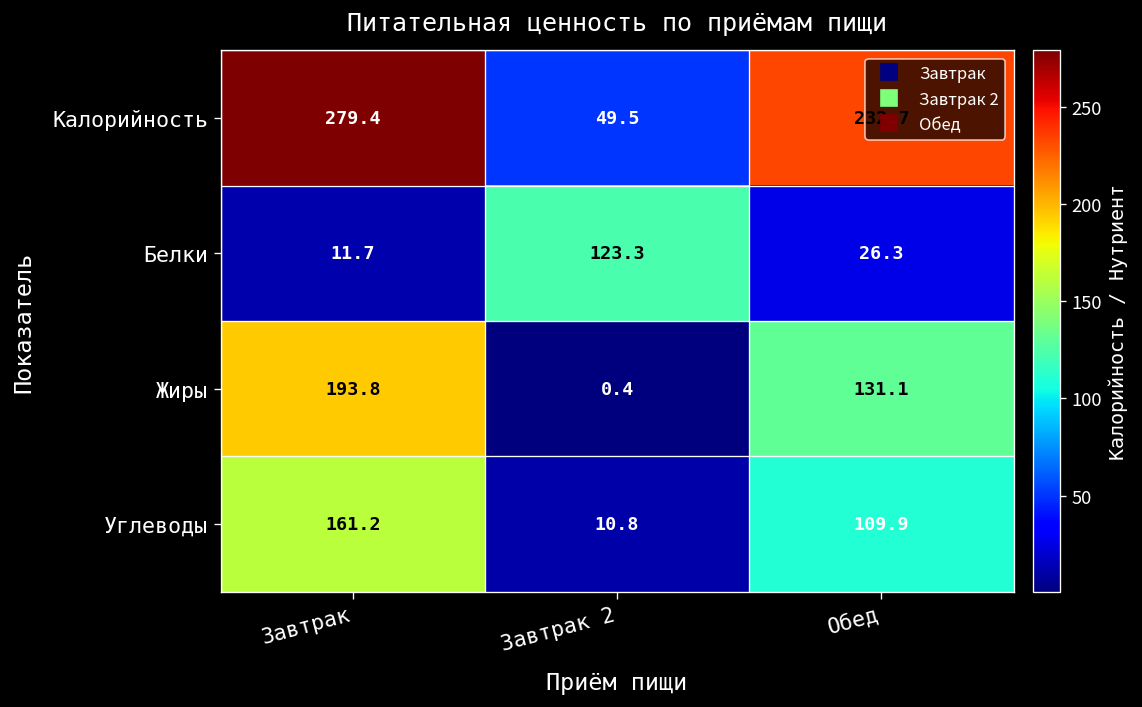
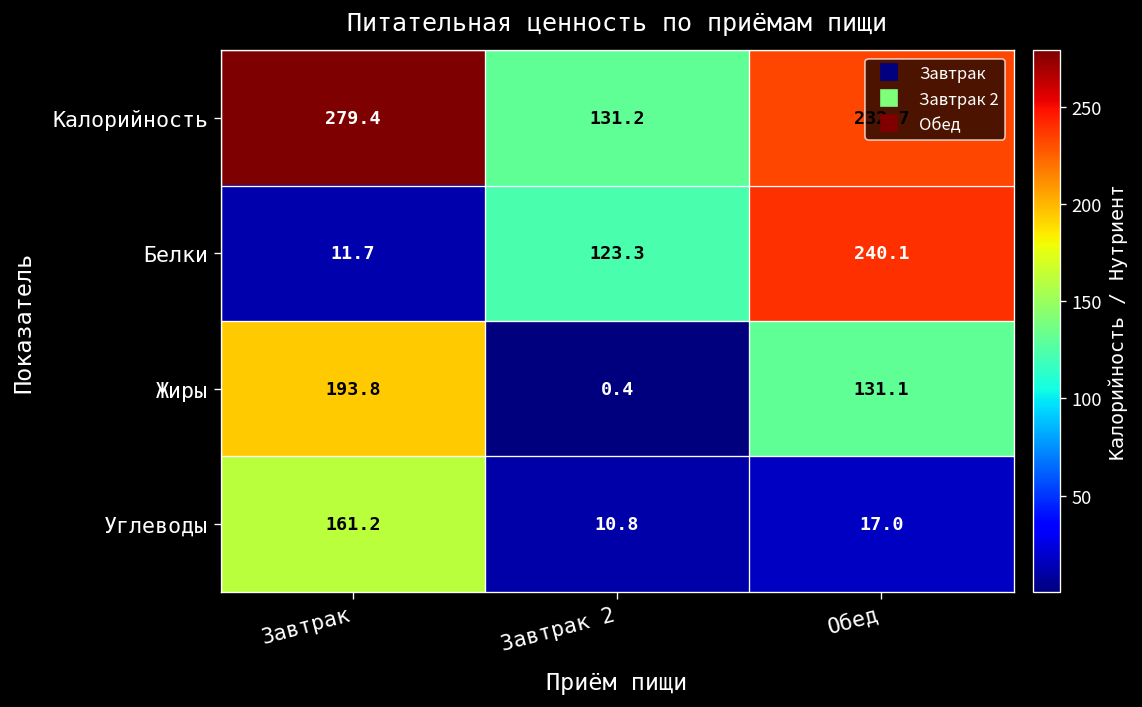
  {
    "Калорийность": {
      "Завтрак": 279.4,
-     "Завтрак 2": 49.5
+     "Завтрак 2": 131.2
    },
    "Белки": {
      "Завтрак": 11.7,
      "Завтрак 2": 123.3,
-     "Обед": 26.3
+     "Обед": 240.1
    },
    "Жиры": {
      "Завтрак": 193.8,
      "Завтрак 2": 0.4,
      "Обед": 131.1
    },
    "Углеводы": {
      "Завтрак": 161.2,
      "Завтрак 2": 10.8,
-     "Обед": 109.9
+     "Обед": 17.0
    }
  }
